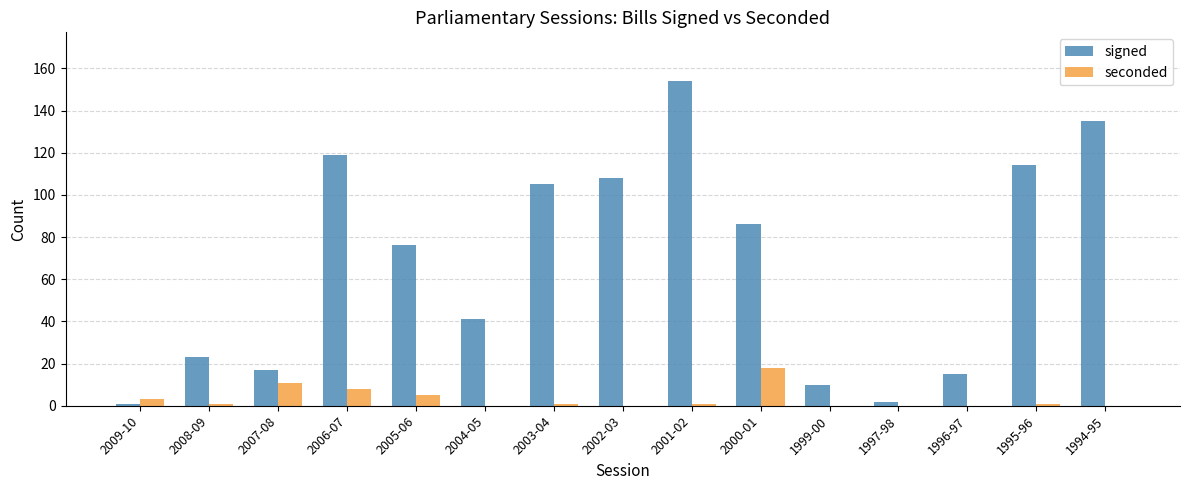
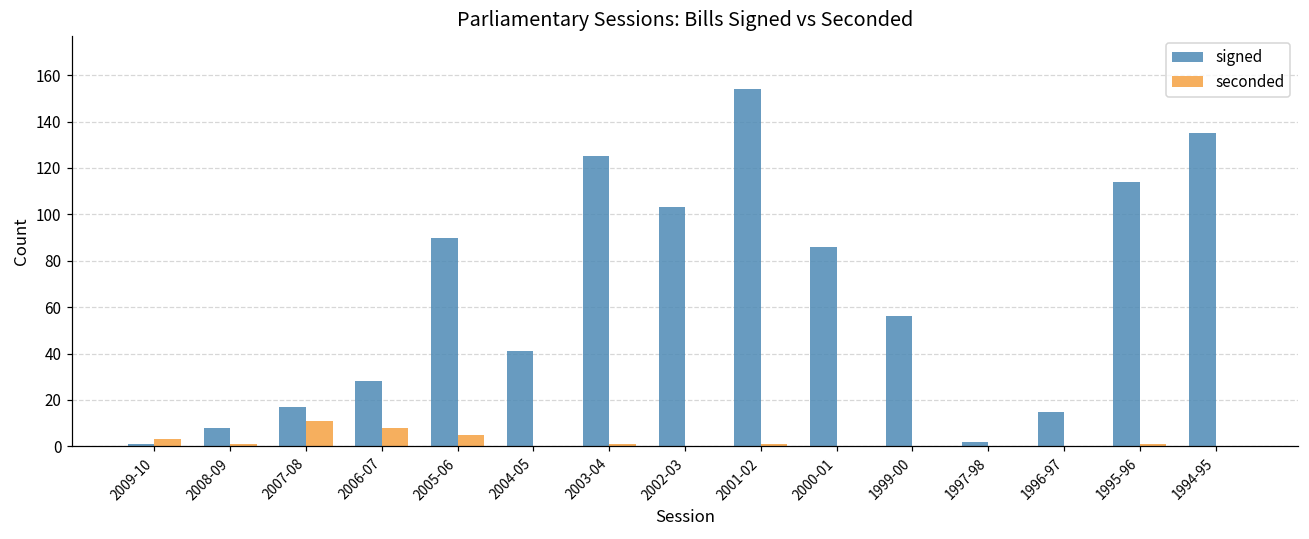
  {
    "signed": {
-     "2008-09": 23,
+     "2008-09": 8,
      "2007-08": 17,
-     "2006-07": 119,
-     "2005-06": 76,
+     "2006-07": 28,
+     "2005-06": 90,
      "2004-05": 41,
-     "2003-04": 105,
-     "2002-03": 108,
+     "2003-04": 125,
+     "2002-03": 103,
      "2001-02": 154,
      "2000-01": 86,
-     "1999-00": 10,
+     "1999-00": 56,
      "1997-98": 2,
      "1996-97": 15,
      "1995-96": 114,
      "1994-95": 135
    },
    "seconded": {
      "2009-10": 3,
      "2007-08": 11,
      "2006-07": 8,
      "2005-06": 5,
      "2004-05": 0,
      "2002-03": 0,
-     "2000-01": 18,
+     "2000-01": 0,
      "1999-00": 0,
      "1997-98": 0,
      "1996-97": 0,
      "1994-95": 0
    }
  }
